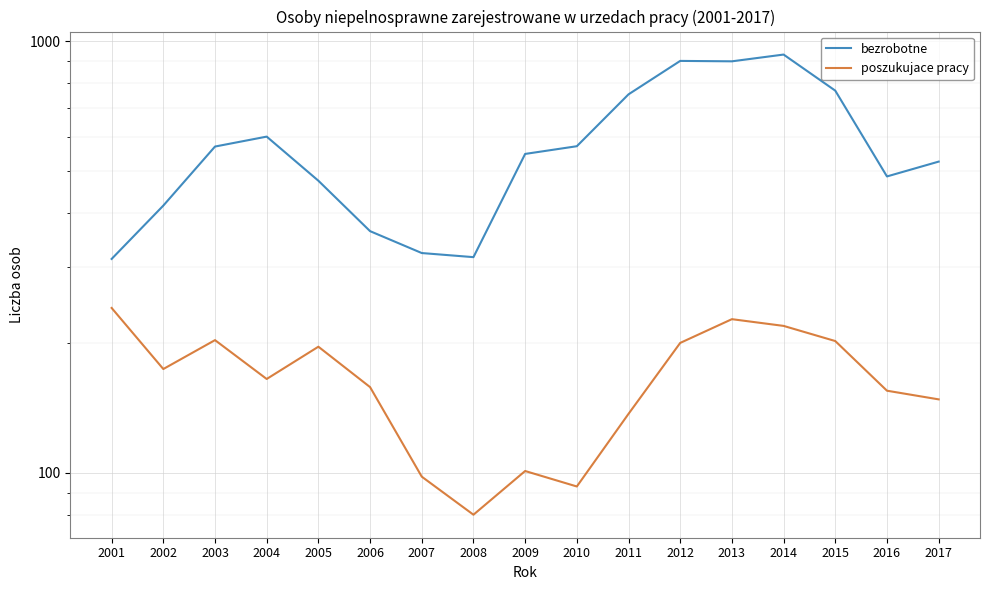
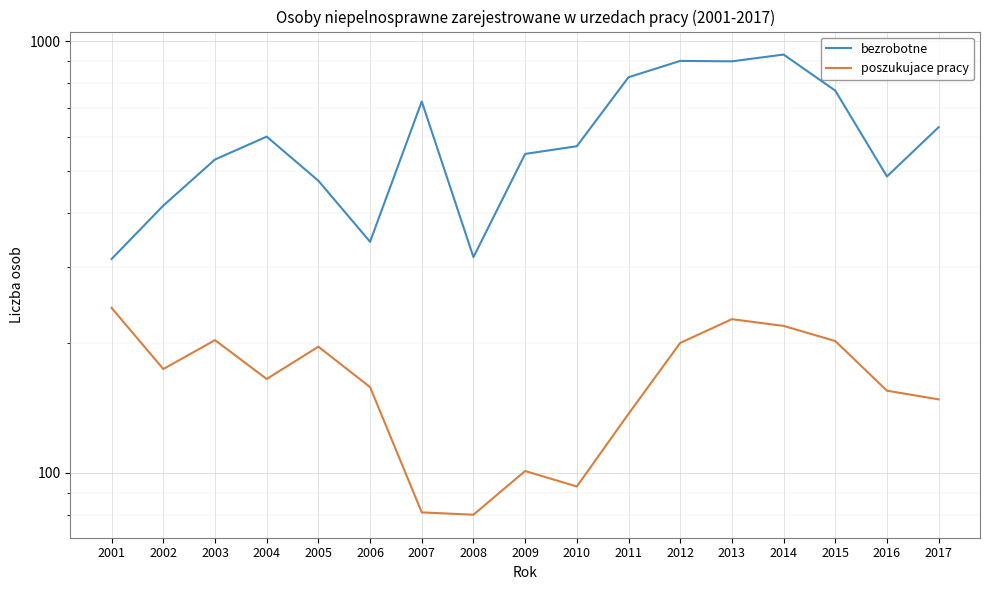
  {
    "bezrobotne": {
      "2001": 310,
      "2002": 420,
-     "2003": 570,
+     "2003": 530,
      "2004": 600,
      "2005": 480,
-     "2006": 360,
-     "2007": 320,
+     "2006": 340,
+     "2007": 730,
      "2008": 320,
      "2009": 550,
      "2010": 570,
-     "2011": 750,
+     "2011": 830,
      "2012": 900,
      "2013": 900,
      "2014": 930,
      "2015": 770,
      "2016": 490,
-     "2017": 530
+     "2017": 630
    },
    "poszukujace pracy": {
      "2001": 240,
      "2002": 174,
      "2003": 200,
      "2004": 165,
      "2005": 200,
      "2006": 158,
-     "2007": 98,
+     "2007": 81,
      "2008": 80,
      "2009": 101,
      "2010": 93,
      "2011": 137,
      "2012": 200,
      "2013": 230,
      "2014": 220,
      "2015": 200,
      "2016": 155,
      "2017": 148
    }
  }
